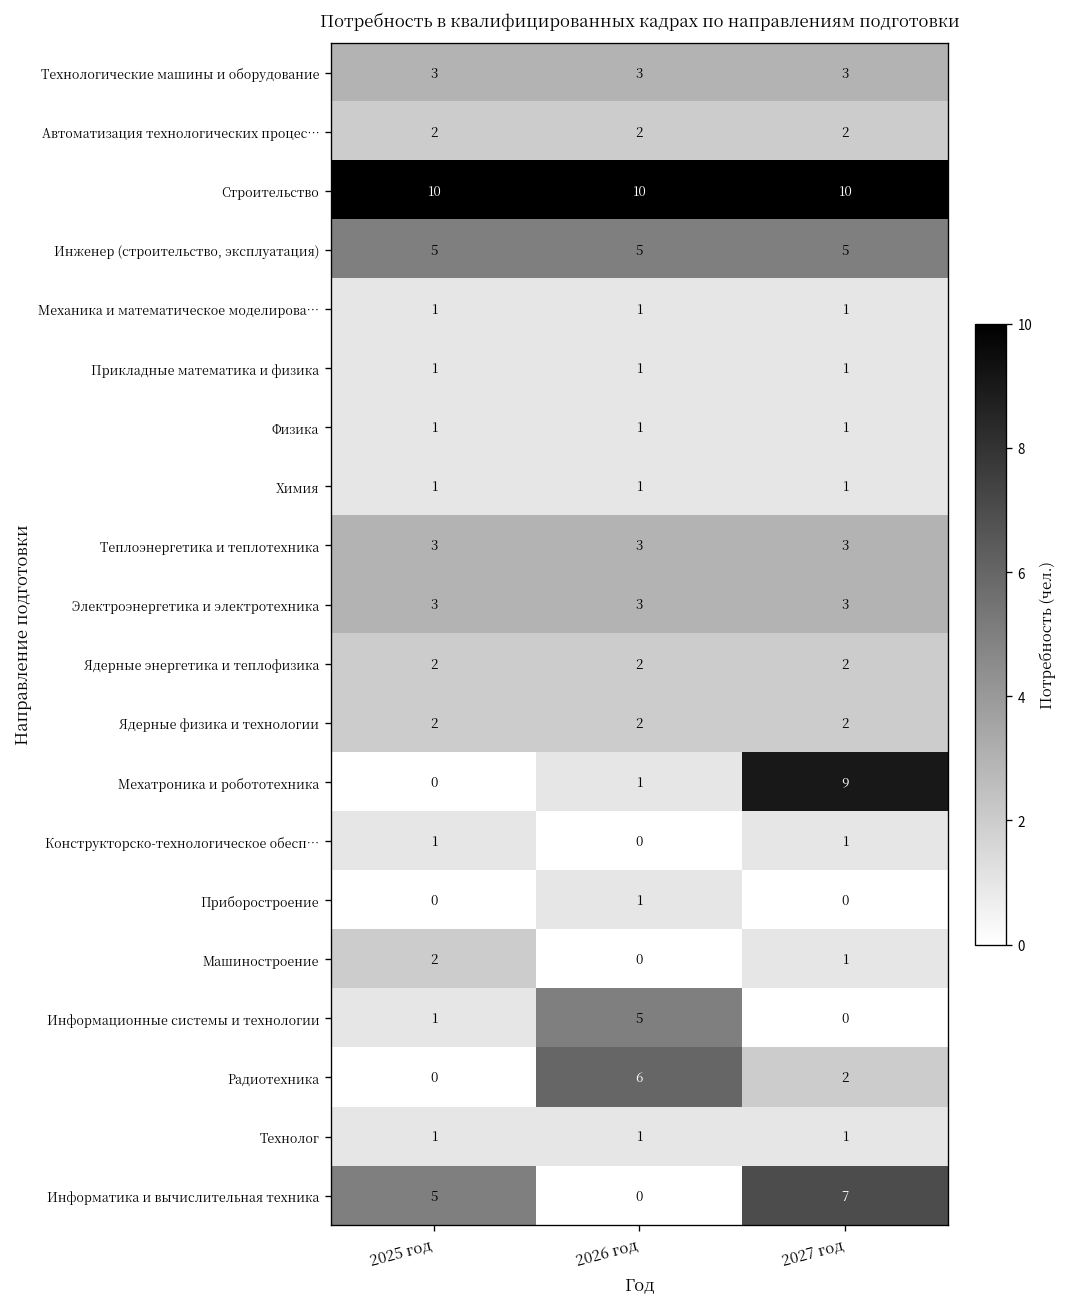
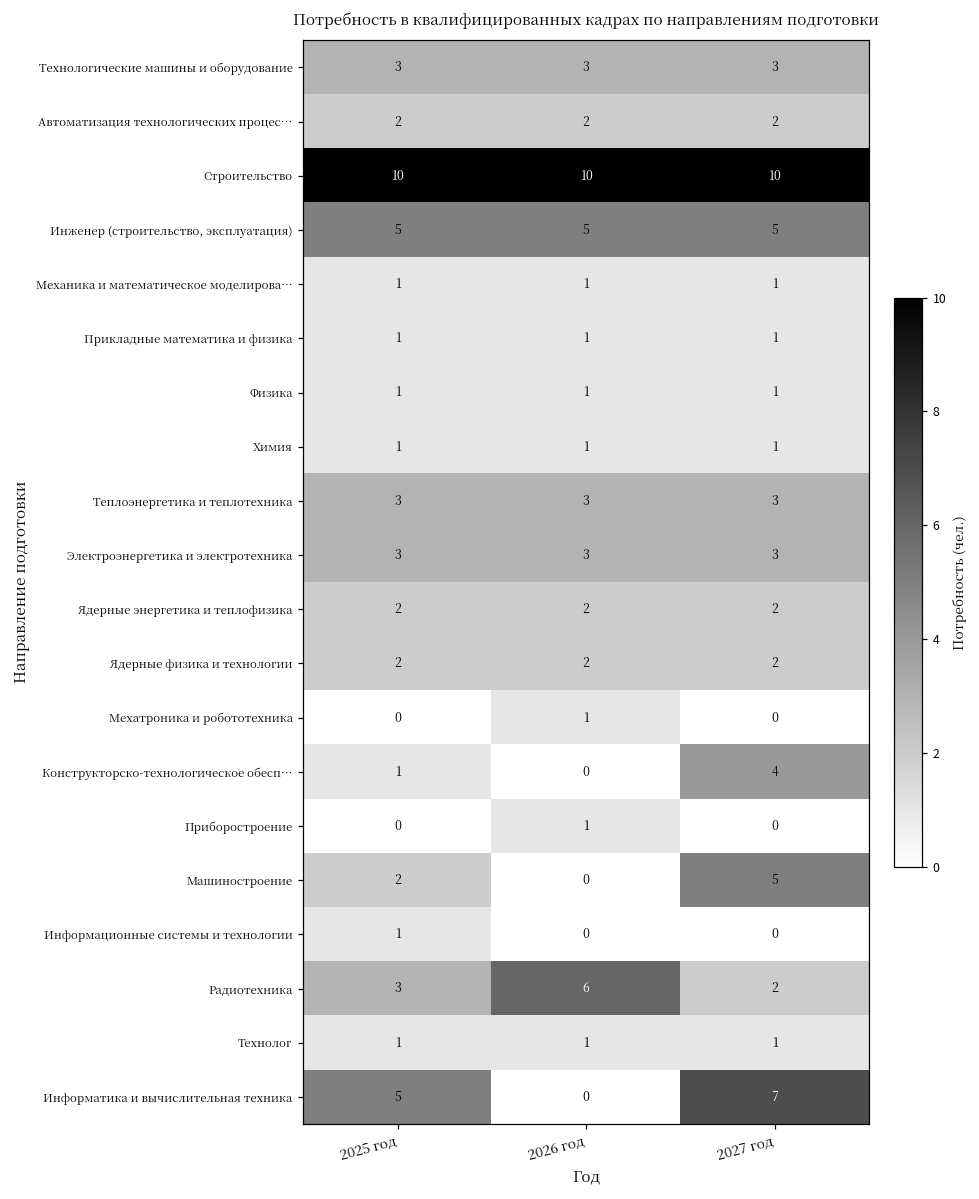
  {
    "Технологические машины и оборудование": {
      "2025 год": 3,
      "2026 год": 3,
      "2027 год": 3
    },
    "Автоматизация технологических процес…": {
      "2025 год": 2,
      "2026 год": 2,
      "2027 год": 2
    },
    "Строительство": {
      "2025 год": 10,
      "2026 год": 10,
      "2027 год": 10
    },
    "Инженер (строительство, эксплуатация)": {
      "2025 год": 5,
      "2026 год": 5,
      "2027 год": 5
    },
    "Механика и математическое моделирова…": {
      "2025 год": 1,
      "2026 год": 1,
      "2027 год": 1
    },
    "Прикладные математика и физика": {
      "2025 год": 1,
      "2026 год": 1,
      "2027 год": 1
    },
    "Физика": {
      "2025 год": 1,
      "2026 год": 1,
      "2027 год": 1
    },
    "Химия": {
      "2025 год": 1,
      "2026 год": 1,
      "2027 год": 1
    },
    "Теплоэнергетика и теплотехника": {
      "2025 год": 3,
      "2026 год": 3,
      "2027 год": 3
    },
    "Электроэнергетика и электротехника": {
      "2025 год": 3,
      "2026 год": 3,
      "2027 год": 3
    },
    "Ядерные энергетика и теплофизика": {
      "2025 год": 2,
      "2026 год": 2,
      "2027 год": 2
    },
    "Ядерные физика и технологии": {
      "2025 год": 2,
      "2026 год": 2,
      "2027 год": 2
    },
    "Мехатроника и робототехника": {
      "2025 год": 0,
      "2026 год": 1,
-     "2027 год": 9
+     "2027 год": 0
    },
    "Конструкторско-технологическое обесп…": {
      "2025 год": 1,
      "2026 год": 0,
-     "2027 год": 1
+     "2027 год": 4
    },
    "Приборостроение": {
      "2025 год": 0,
      "2026 год": 1,
      "2027 год": 0
    },
    "Машиностроение": {
      "2025 год": 2,
      "2026 год": 0,
-     "2027 год": 1
+     "2027 год": 5
    },
    "Информационные системы и технологии": {
      "2025 год": 1,
-     "2026 год": 5,
+     "2026 год": 0,
      "2027 год": 0
    },
    "Радиотехника": {
-     "2025 год": 0,
+     "2025 год": 3,
      "2026 год": 6,
      "2027 год": 2
    },
    "Технолог": {
      "2025 год": 1,
      "2026 год": 1,
      "2027 год": 1
    },
    "Информатика и вычислительная техника": {
      "2025 год": 5,
      "2026 год": 0,
      "2027 год": 7
    }
  }
